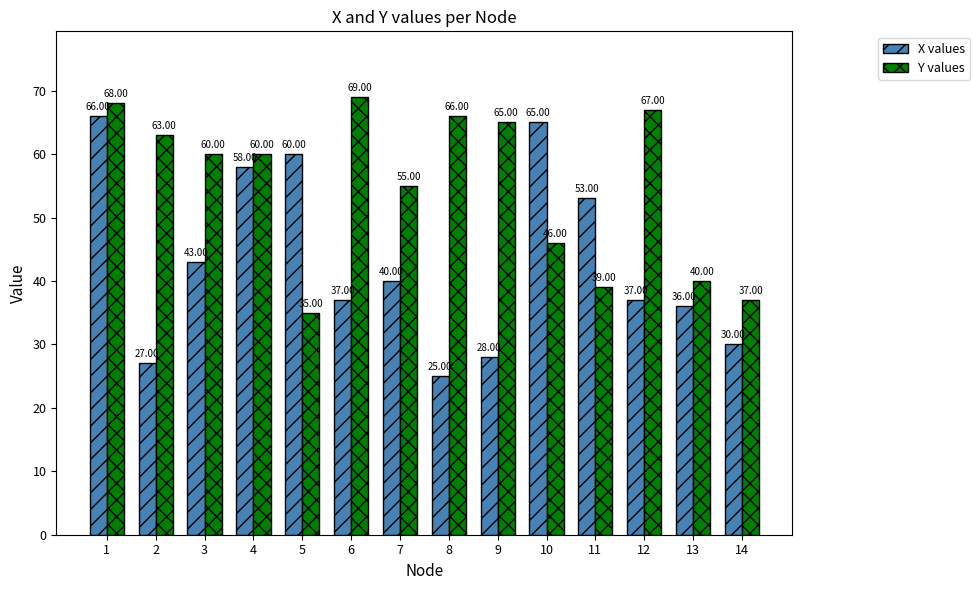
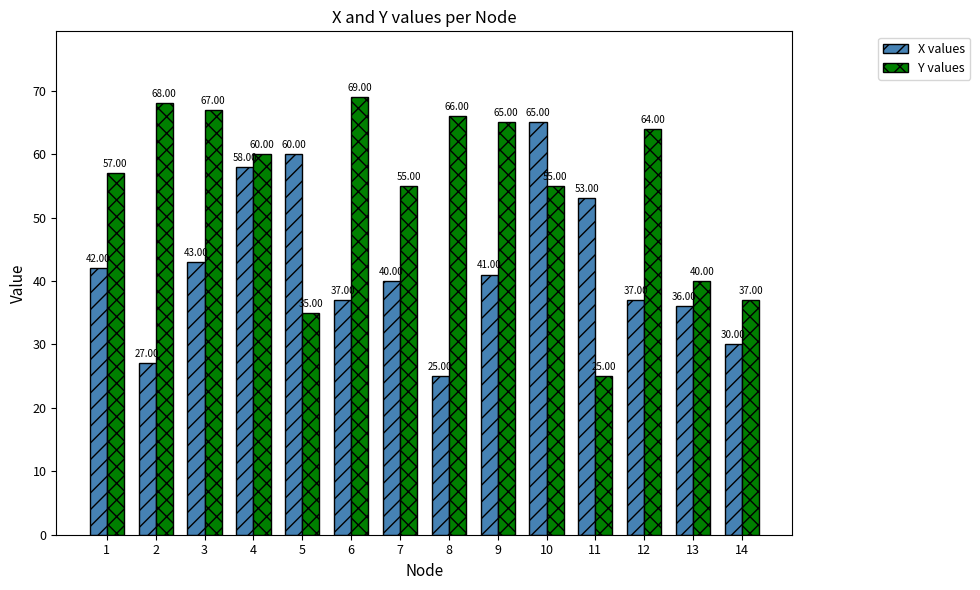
  {
    "X values": {
-     "1": 66.00,
+     "1": 42.00,
      "2": 27.00,
      "3": 43.00,
      "4": 58.00,
      "5": 60.00,
      "6": 37.00,
      "7": 40.00,
      "8": 25.00,
-     "9": 28.00,
+     "9": 41.00,
      "10": 65.00,
      "11": 53.00,
      "12": 37.00,
      "13": 36.00,
      "14": 30.00
    },
    "Y values": {
-     "1": 68.00,
-     "2": 63.00,
-     "3": 60.00,
+     "1": 57.00,
+     "2": 68.00,
+     "3": 67.00,
      "4": 60.00,
      "5": 35.00,
      "6": 69.00,
      "7": 55.00,
      "8": 66.00,
      "9": 65.00,
-     "10": 46.00,
-     "11": 39.00,
-     "12": 67.00,
+     "10": 55.00,
+     "11": 25.00,
+     "12": 64.00,
      "13": 40.00,
      "14": 37.00
    }
  }
